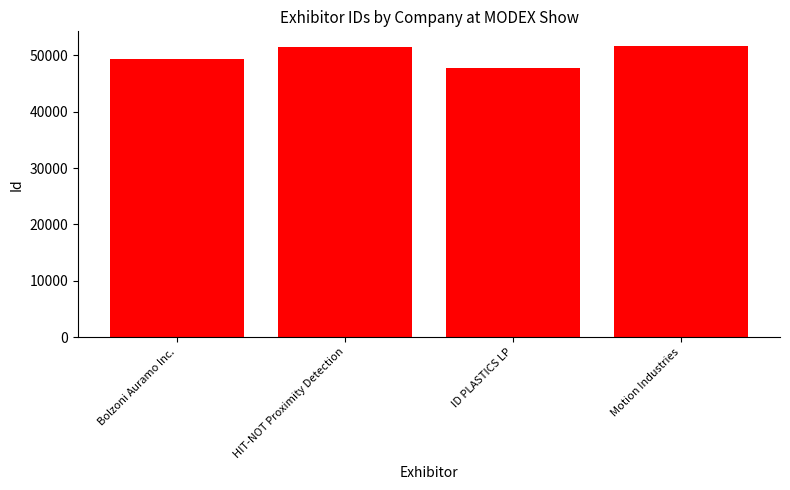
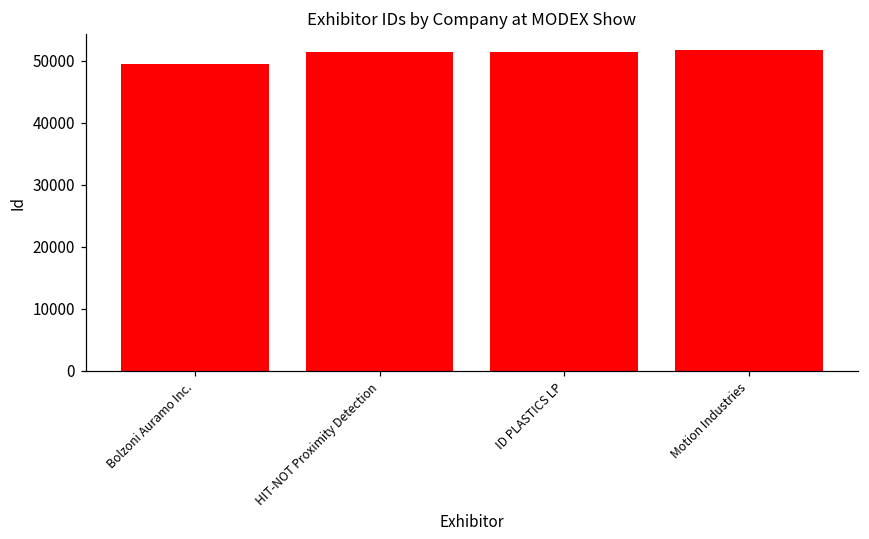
  {
    "Bolzoni Auramo Inc.": 49000,
    "HIT-NOT Proximity Detection": 51000,
-   "ID PLASTICS LP": 48000,
+   "ID PLASTICS LP": 51000,
    "Motion Industries": 52000
  }
